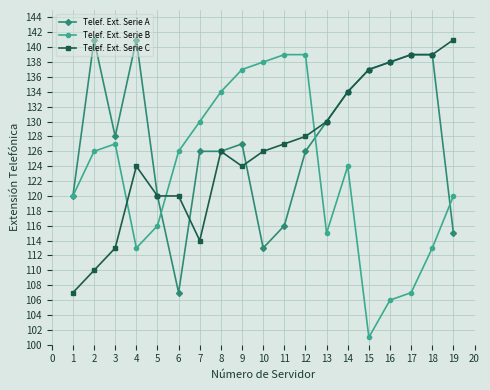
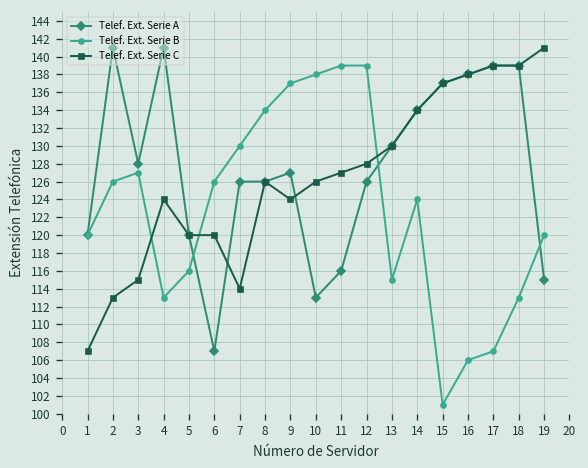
  {
    "Telef. Ext. Serie C": {
      "1": 107,
-     "2": 110,
-     "3": 113,
+     "2": 113,
+     "3": 115,
      "4": 124,
      "6": 120,
      "7": 114,
      "9": 124,
      "10": 126,
      "11": 127,
      "12": 128,
      "19": 141
    }
  }
